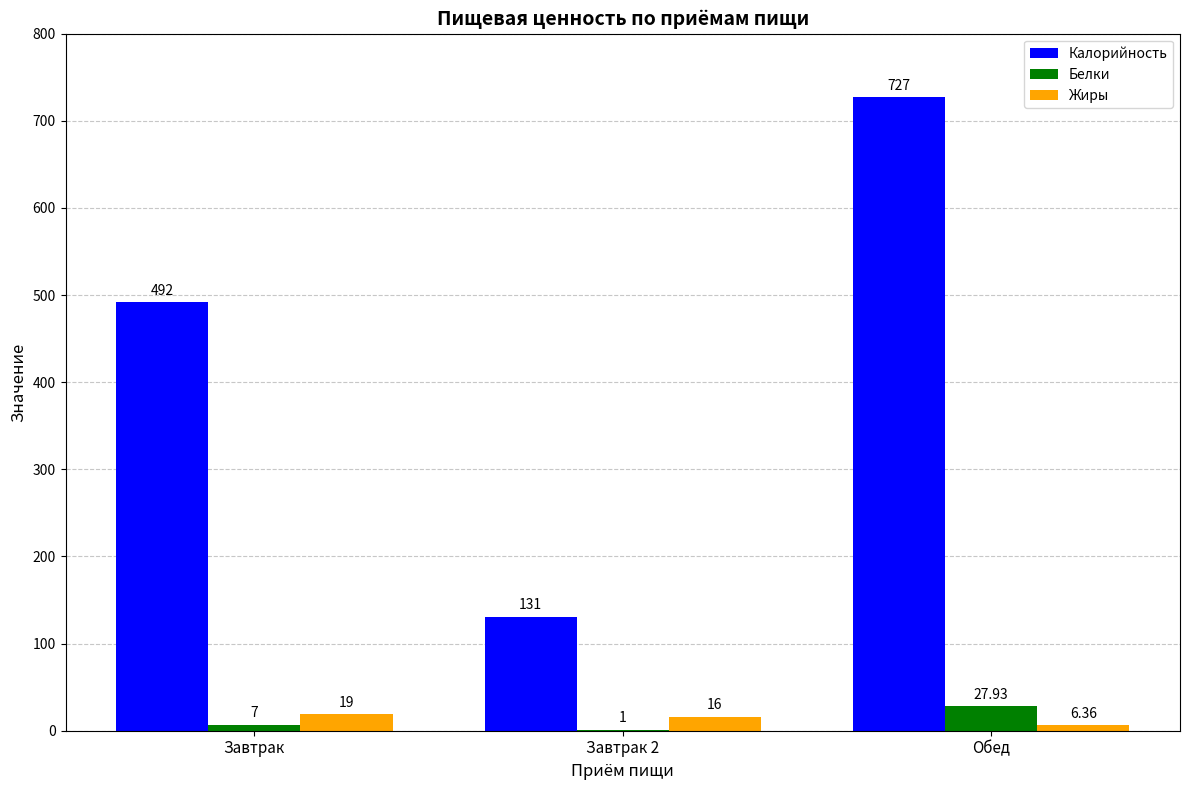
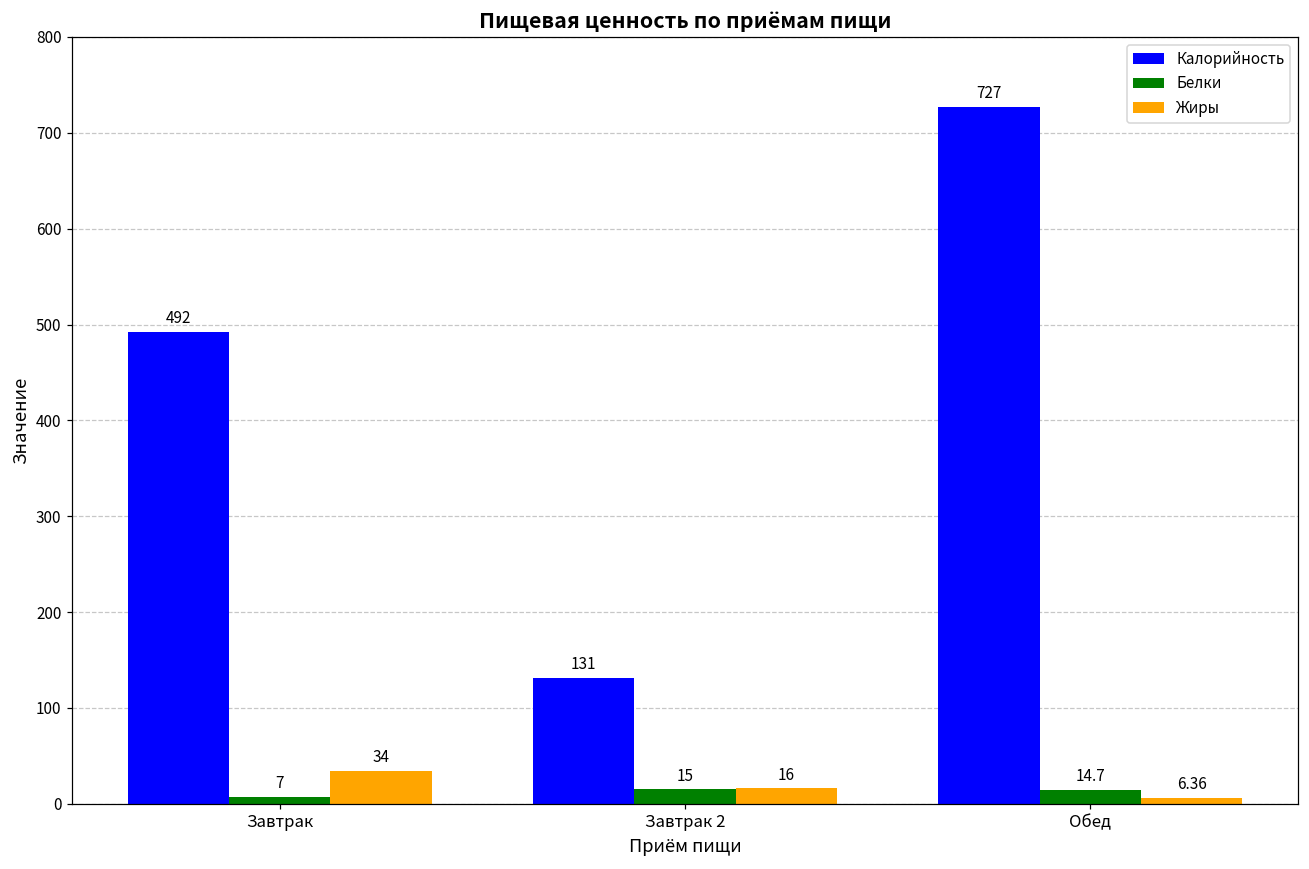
  {
    "Калорийность": {
      "Завтрак": 492,
      "Завтрак 2": 131,
      "Обед": 727
    },
    "Белки": {
      "Завтрак": 7,
-     "Завтрак 2": 1,
-     "Обед": 27.93
+     "Завтрак 2": 15,
+     "Обед": 14.7
    },
    "Жиры": {
-     "Завтрак": 19,
+     "Завтрак": 34,
      "Завтрак 2": 16,
      "Обед": 6.36
    }
  }
